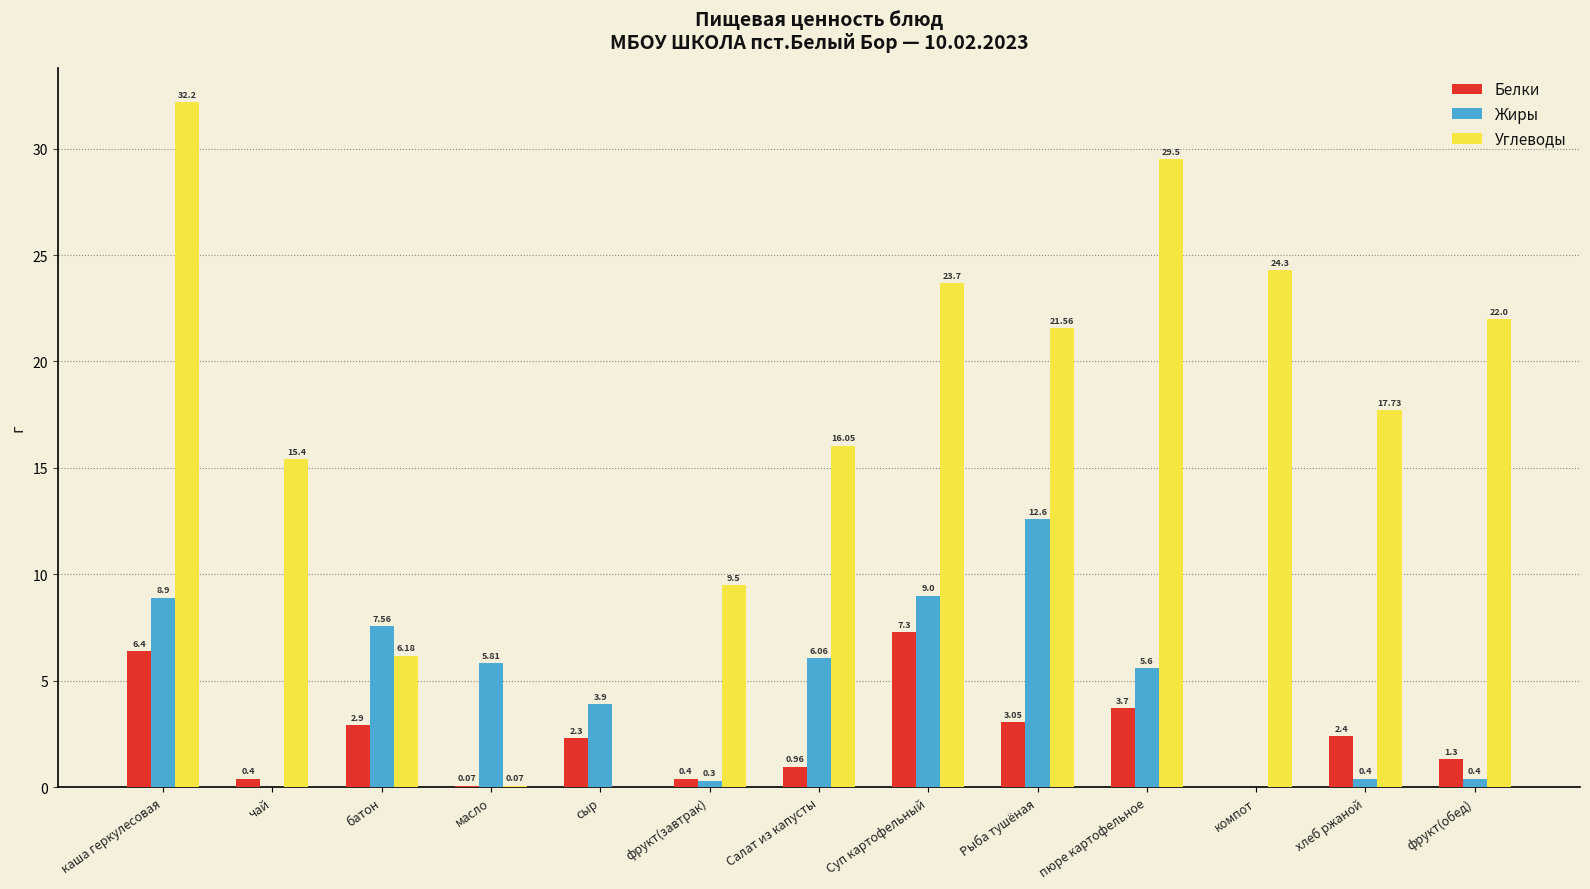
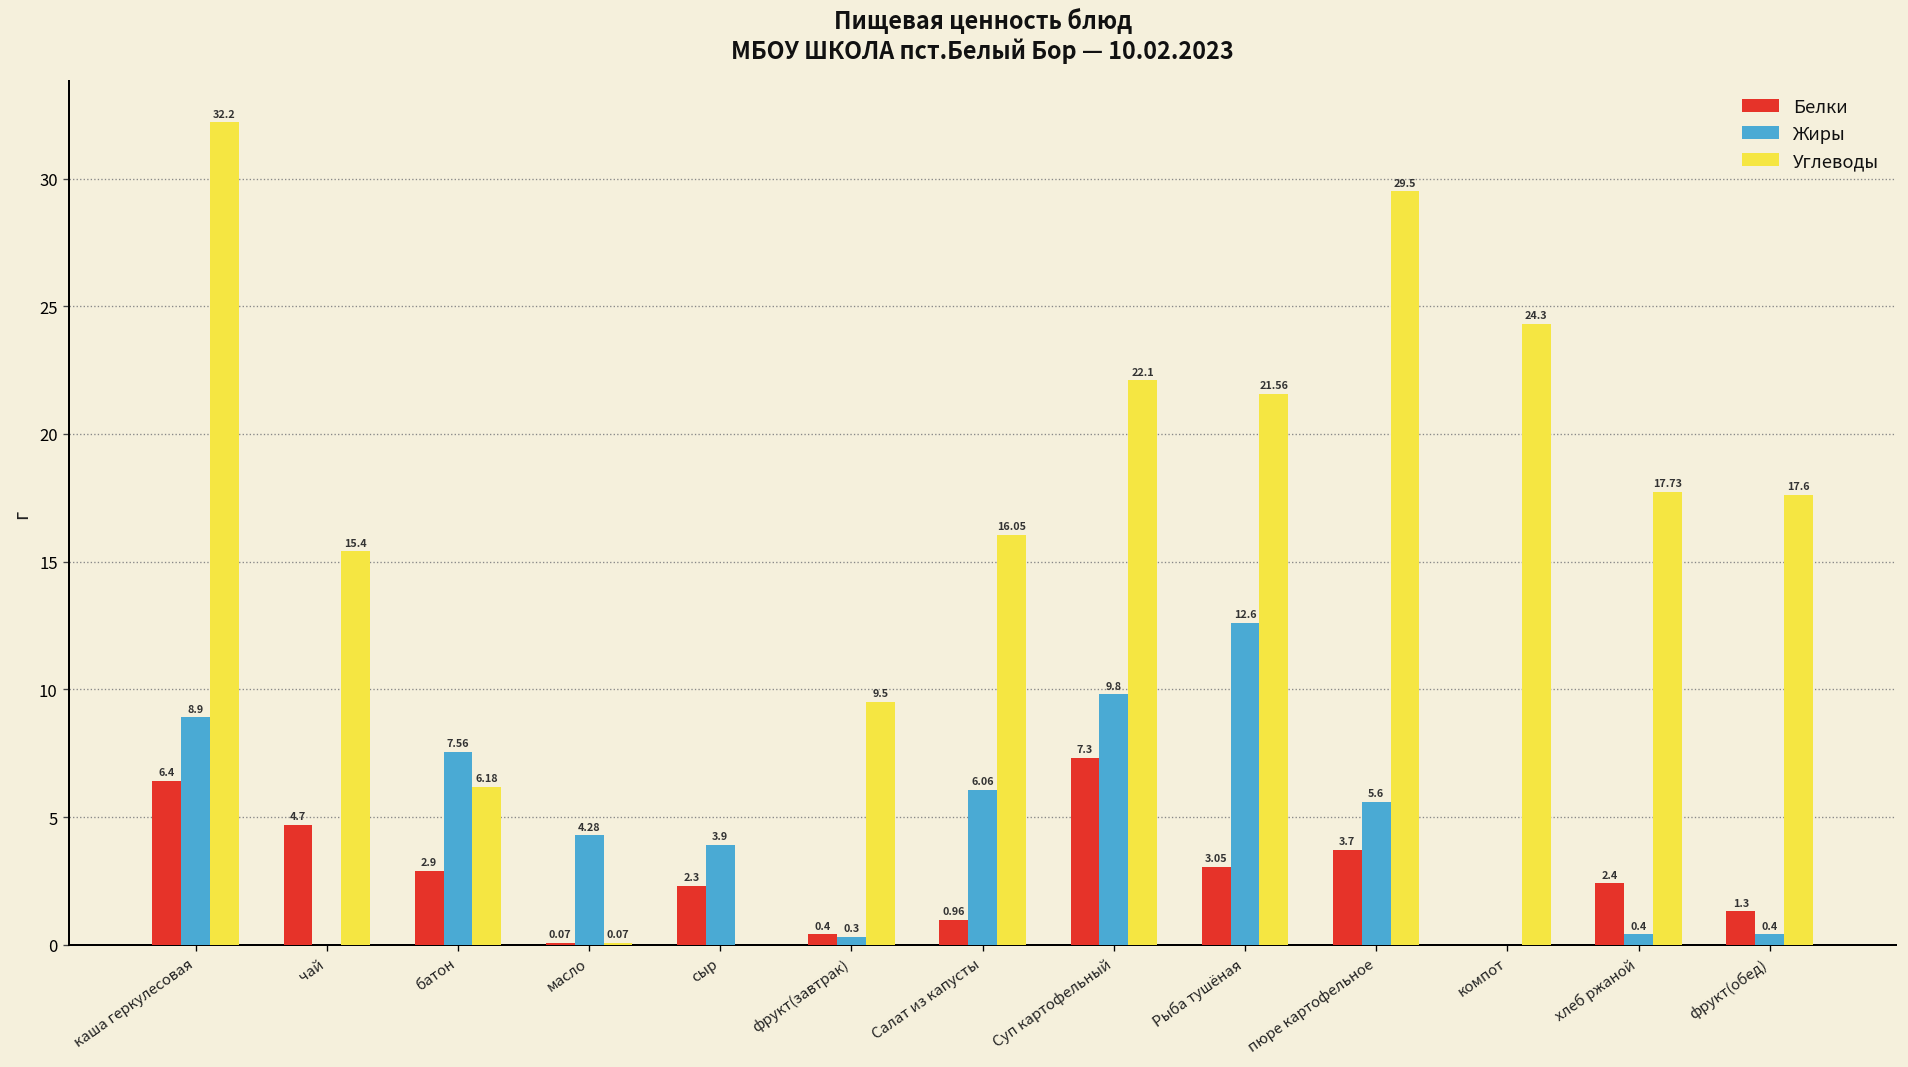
  {
    "Белки": {
      "каша геркулесовая": 6.4,
-     "чай": 0.4,
+     "чай": 4.7,
      "батон": 2.9,
      "масло": 0.07,
      "сыр": 2.3,
      "фрукт(завтрак)": 0.4,
      "Салат из капусты": 0.96,
      "Суп картофельный": 7.3,
      "Рыба тушёная": 3.05,
      "пюре картофельное": 3.7,
      "хлеб ржаной": 2.4,
      "фрукт(обед)": 1.3
    },
    "Жиры": {
      "каша геркулесовая": 8.9,
      "батон": 7.56,
-     "масло": 5.81,
+     "масло": 4.28,
      "сыр": 3.9,
      "фрукт(завтрак)": 0.3,
      "Салат из капусты": 6.06,
-     "Суп картофельный": 9.0,
+     "Суп картофельный": 9.8,
      "Рыба тушёная": 12.6,
      "пюре картофельное": 5.6,
      "хлеб ржаной": 0.4,
      "фрукт(обед)": 0.4
    },
    "Углеводы": {
      "каша геркулесовая": 32.2,
      "чай": 15.4,
      "батон": 6.18,
      "масло": 0.07,
      "фрукт(завтрак)": 9.5,
      "Салат из капусты": 16.05,
-     "Суп картофельный": 23.7,
+     "Суп картофельный": 22.1,
      "Рыба тушёная": 21.56,
      "пюре картофельное": 29.5,
      "компот": 24.3,
      "хлеб ржаной": 17.73,
-     "фрукт(обед)": 22.0
+     "фрукт(обед)": 17.6
    }
  }
